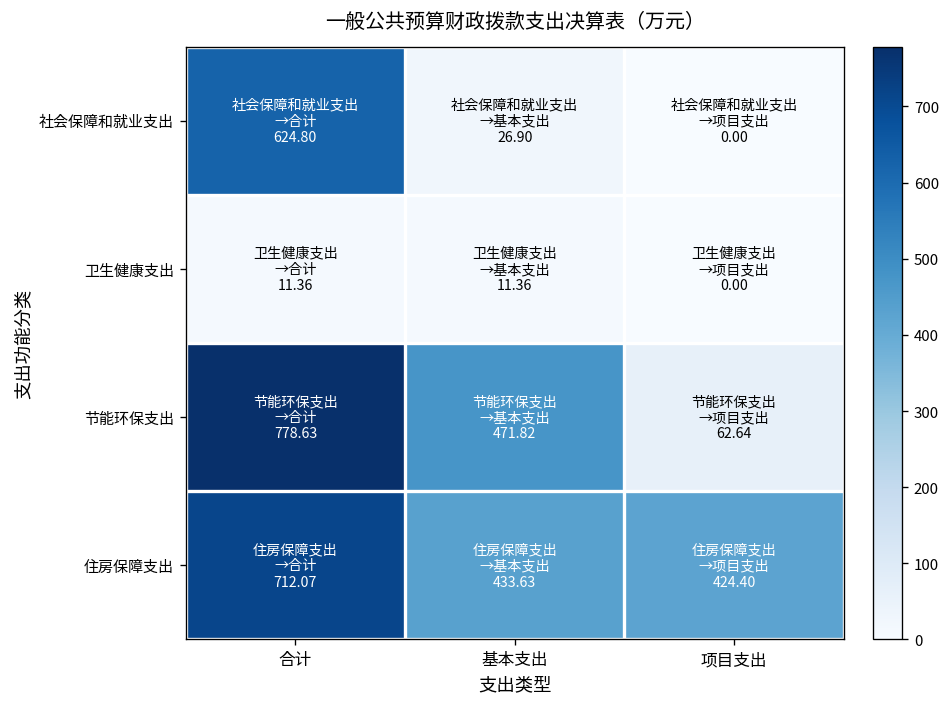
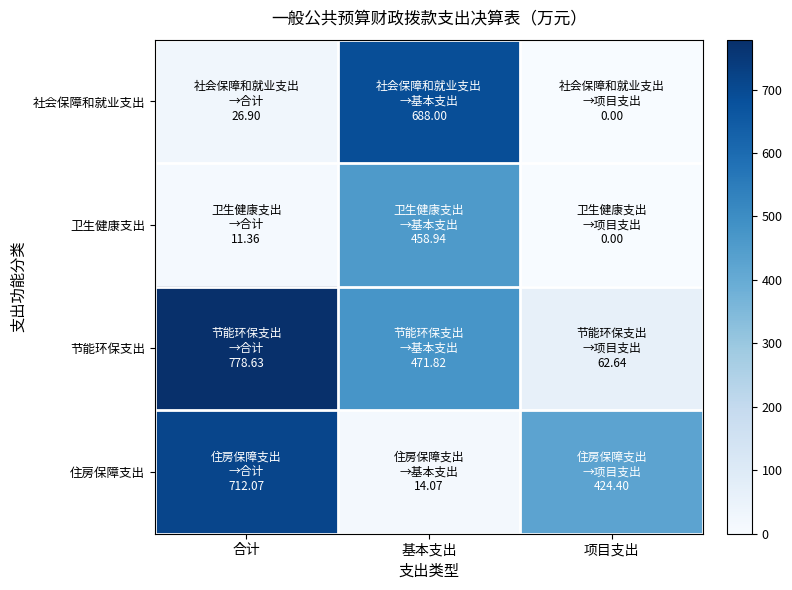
  {
    "社会保障和就业支出": {
-     "合计": 624.80,
-     "基本支出": 26.90,
+     "合计": 26.90,
+     "基本支出": 688.00,
      "项目支出": 0.00
    },
    "卫生健康支出": {
      "合计": 11.36,
-     "基本支出": 11.36,
+     "基本支出": 458.94,
      "项目支出": 0.00
    },
    "节能环保支出": {
      "合计": 778.63,
      "基本支出": 471.82,
      "项目支出": 62.64
    },
    "住房保障支出": {
      "合计": 712.07,
-     "基本支出": 433.63,
+     "基本支出": 14.07,
      "项目支出": 424.40
    }
  }
